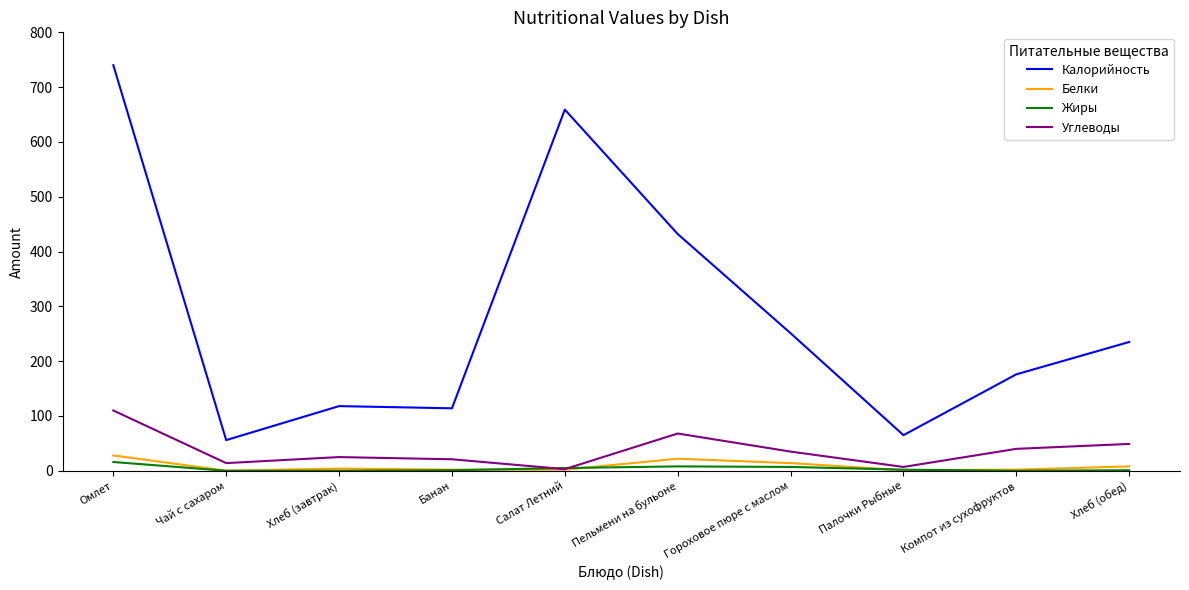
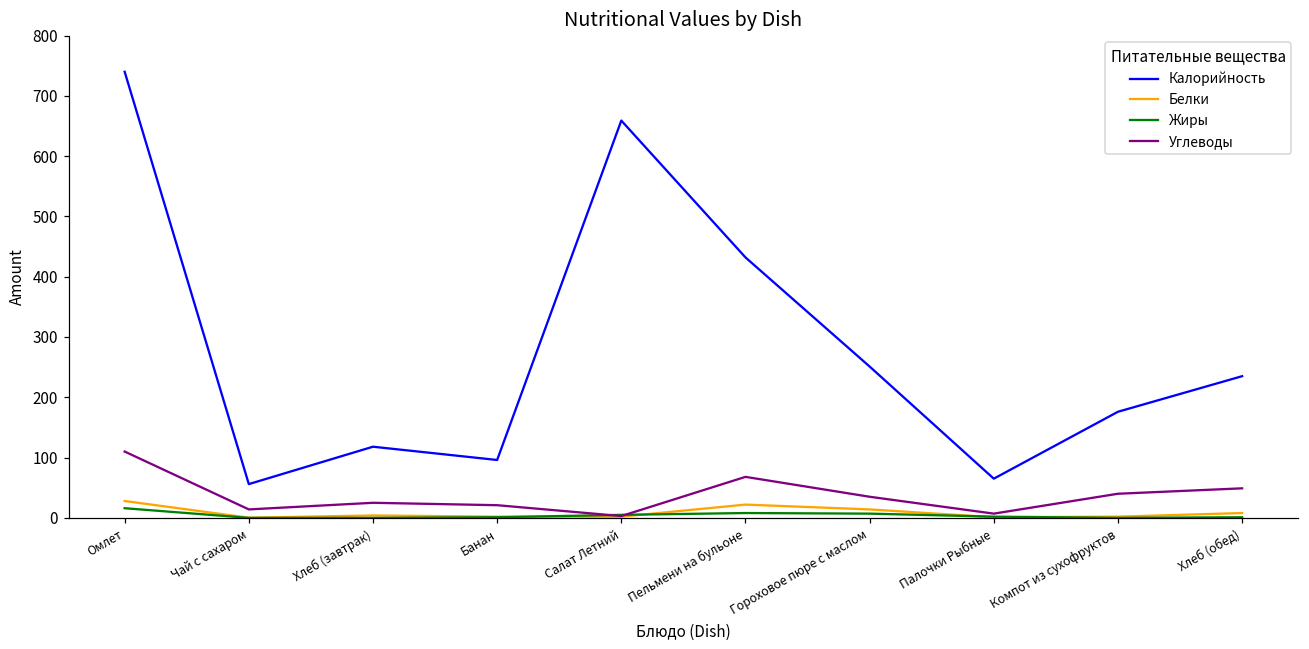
  {
    "Калорийность": {
      "Омлет": 740,
      "Чай с сахаром": 60,
      "Хлеб (завтрак)": 120,
-     "Банан": 110,
+     "Банан": 100,
      "Салат Летний": 660,
      "Пельмени на бульоне": 430,
      "Гороховое пюре с маслом": 250,
      "Палочки Рыбные": 70,
      "Компот из сухофруктов": 180,
      "Хлеб (обед)": 240
    },
    "Белки": {
      "Омлет": 30,
      "Пельмени на бульоне": 20,
      "Гороховое пюре с маслом": 10,
      "Хлеб (обед)": 10
    },
    "Жиры": {
      "Омлет": 20,
      "Пельмени на бульоне": 10,
      "Гороховое пюре с маслом": 10,
      "Хлеб (обед)": 0
    },
    "Углеводы": {
      "Омлет": 110,
      "Чай с сахаром": 10,
      "Хлеб (завтрак)": 30,
      "Банан": 20,
      "Пельмени на бульоне": 70,
      "Гороховое пюре с маслом": 40,
      "Палочки Рыбные": 10,
      "Компот из сухофруктов": 40,
      "Хлеб (обед)": 50
    }
  }
